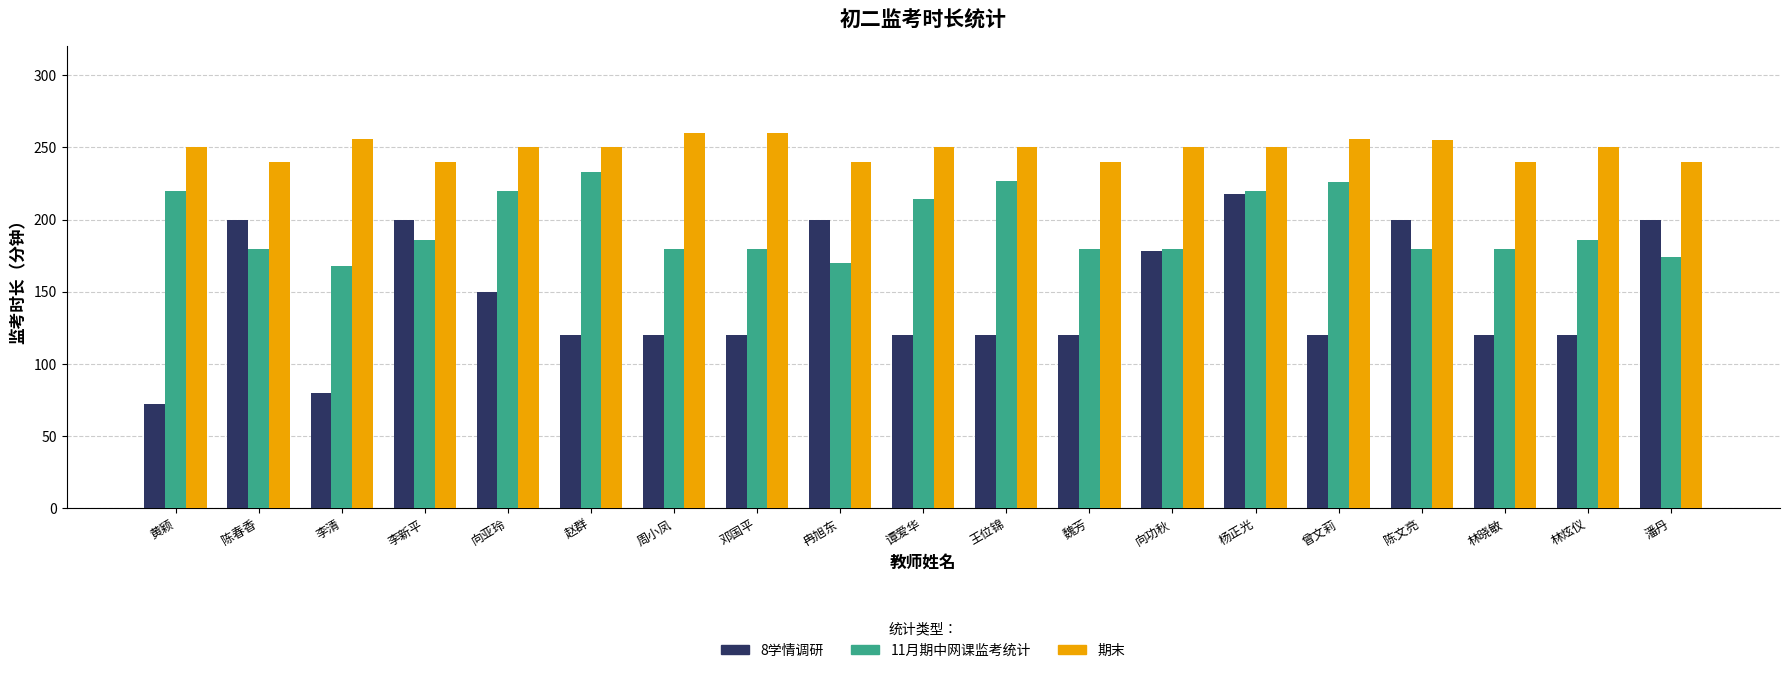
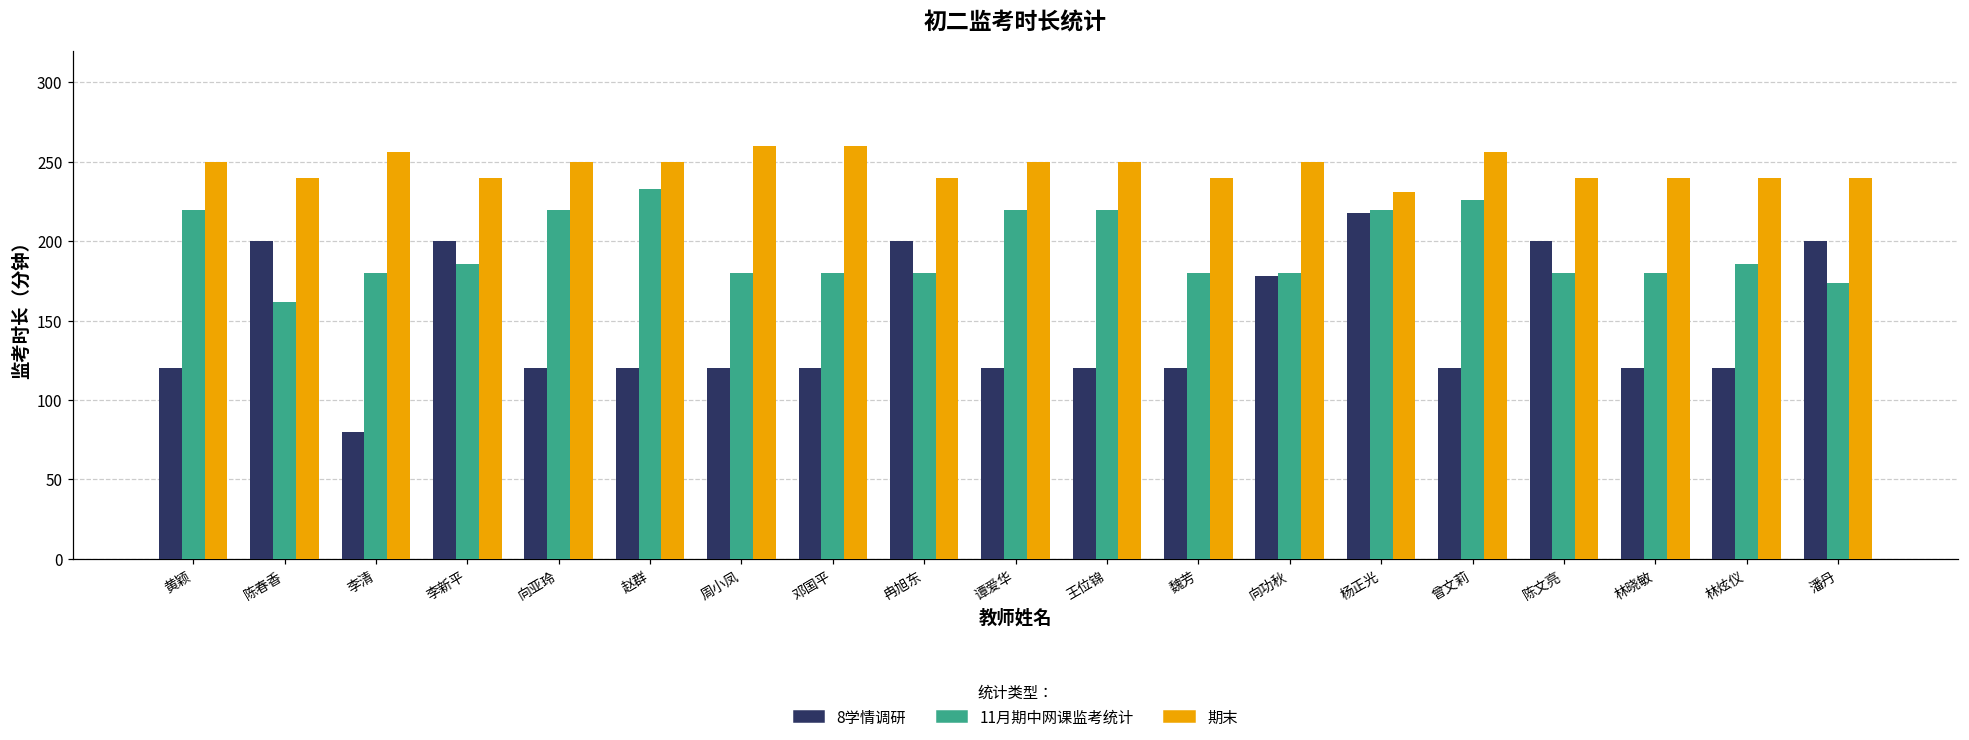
  {
    "8学情调研": {
-     "黄颖": 72,
+     "黄颖": 120,
      "陈春香": 200,
      "李清": 80,
      "李新平": 200,
-     "向亚玲": 150,
+     "向亚玲": 120,
      "赵群": 120,
      "周小凤": 120,
      "邓国平": 120,
      "冉旭东": 200,
      "谭爱华": 120,
      "王位锦": 120,
      "魏芳": 120,
      "向功秋": 178,
      "杨正光": 218,
      "曾文莉": 120,
      "陈文亮": 200,
      "林晓敏": 120,
      "林炫仪": 120,
      "潘丹": 200
    },
    "11月期中网课监考统计": {
      "黄颖": 220,
-     "陈春香": 180,
-     "李清": 168,
+     "陈春香": 162,
+     "李清": 180,
      "李新平": 186,
      "向亚玲": 220,
      "赵群": 233,
      "周小凤": 180,
      "邓国平": 180,
-     "冉旭东": 170,
-     "谭爱华": 214,
-     "王位锦": 227,
+     "冉旭东": 180,
+     "谭爱华": 220,
+     "王位锦": 220,
      "魏芳": 180,
      "向功秋": 180,
      "杨正光": 220,
      "曾文莉": 226,
      "陈文亮": 180,
      "林晓敏": 180,
      "林炫仪": 186,
      "潘丹": 174
    },
    "期末": {
      "黄颖": 250,
      "陈春香": 240,
      "李清": 256,
      "李新平": 240,
      "向亚玲": 250,
      "赵群": 250,
      "周小凤": 260,
      "邓国平": 260,
      "冉旭东": 240,
      "谭爱华": 250,
      "王位锦": 250,
      "魏芳": 240,
      "向功秋": 250,
-     "杨正光": 250,
+     "杨正光": 231,
      "曾文莉": 256,
-     "陈文亮": 255,
+     "陈文亮": 240,
      "林晓敏": 240,
-     "林炫仪": 250,
+     "林炫仪": 240,
      "潘丹": 240
    }
  }
